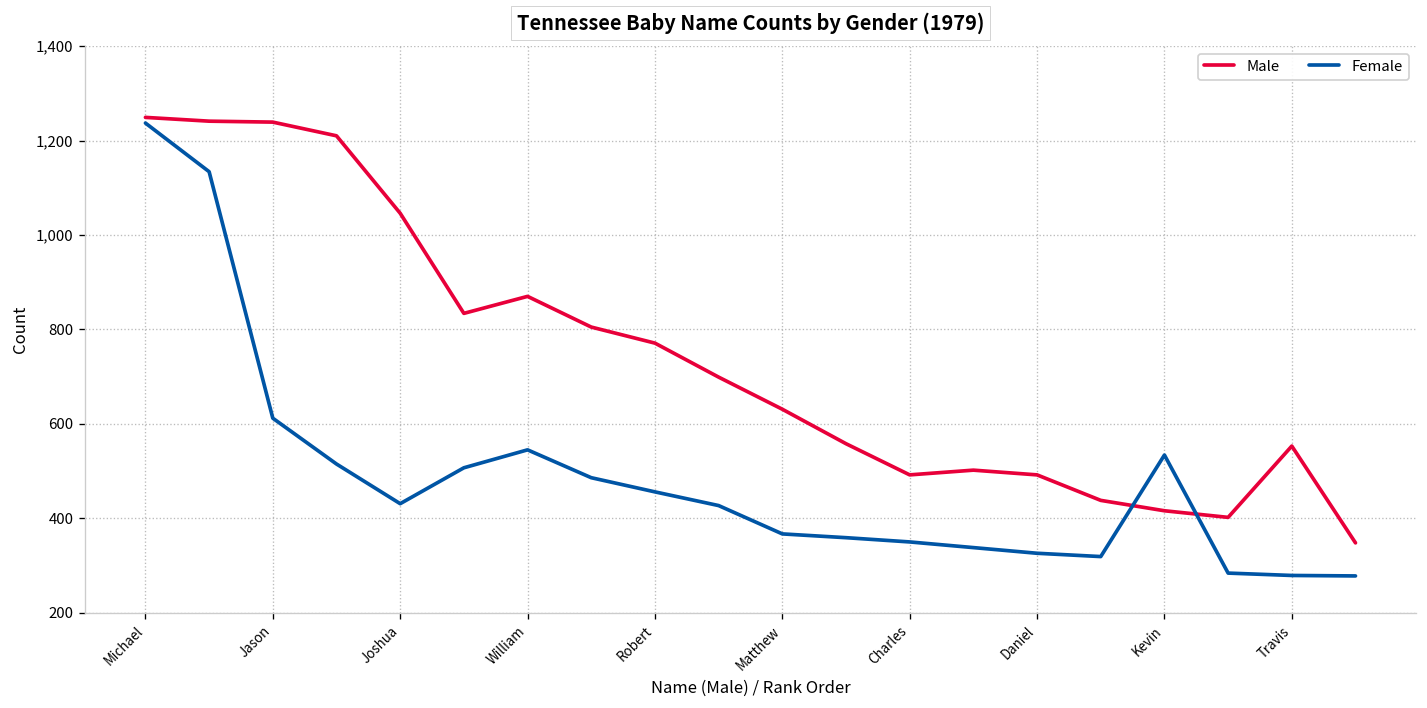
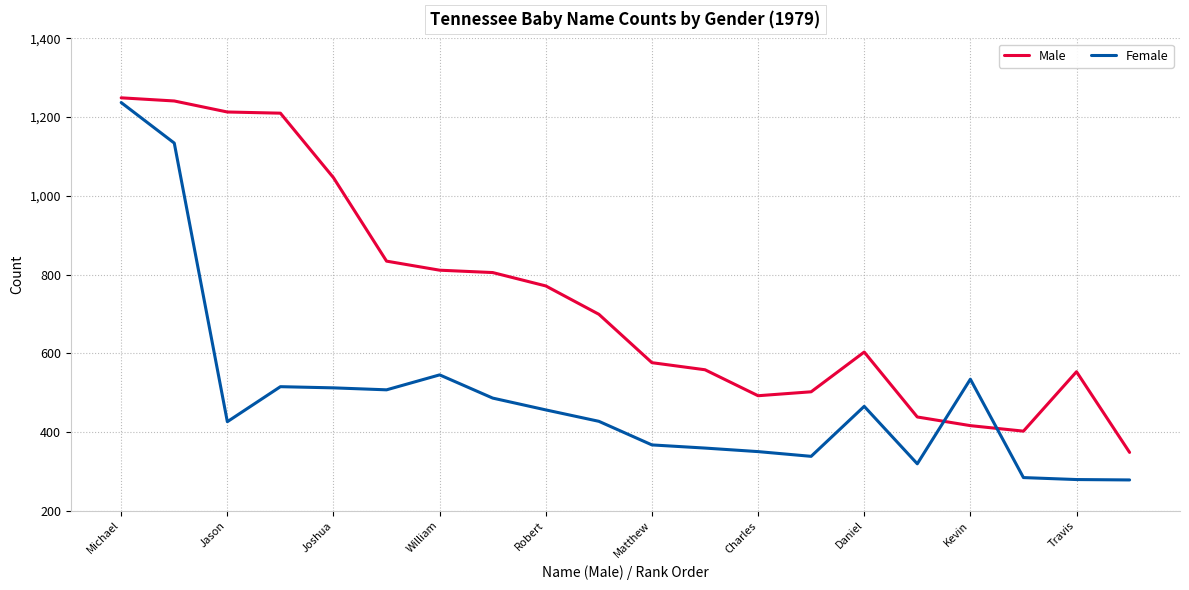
  {
    "Male": {
      "Michael": "1,250",
-     "Jason": "1,240",
+     "Jason": "1,210",
      "Joshua": "1,050",
-     "William": "870",
+     "William": "810",
      "Robert": "770",
-     "Matthew": "630",
+     "Matthew": "580",
      "Charles": "490",
-     "Daniel": "490",
+     "Daniel": "600",
      "Kevin": "420",
      "Travis": "550"
    },
    "Female": {
      "Michael": "1,240",
-     "Jason": "610",
-     "Joshua": "430",
+     "Jason": "430",
+     "Joshua": "510",
      "William": "550",
      "Robert": "460",
      "Matthew": "370",
      "Charles": "350",
-     "Daniel": "330",
+     "Daniel": "470",
      "Kevin": "530",
      "Travis": "280"
    }
  }
